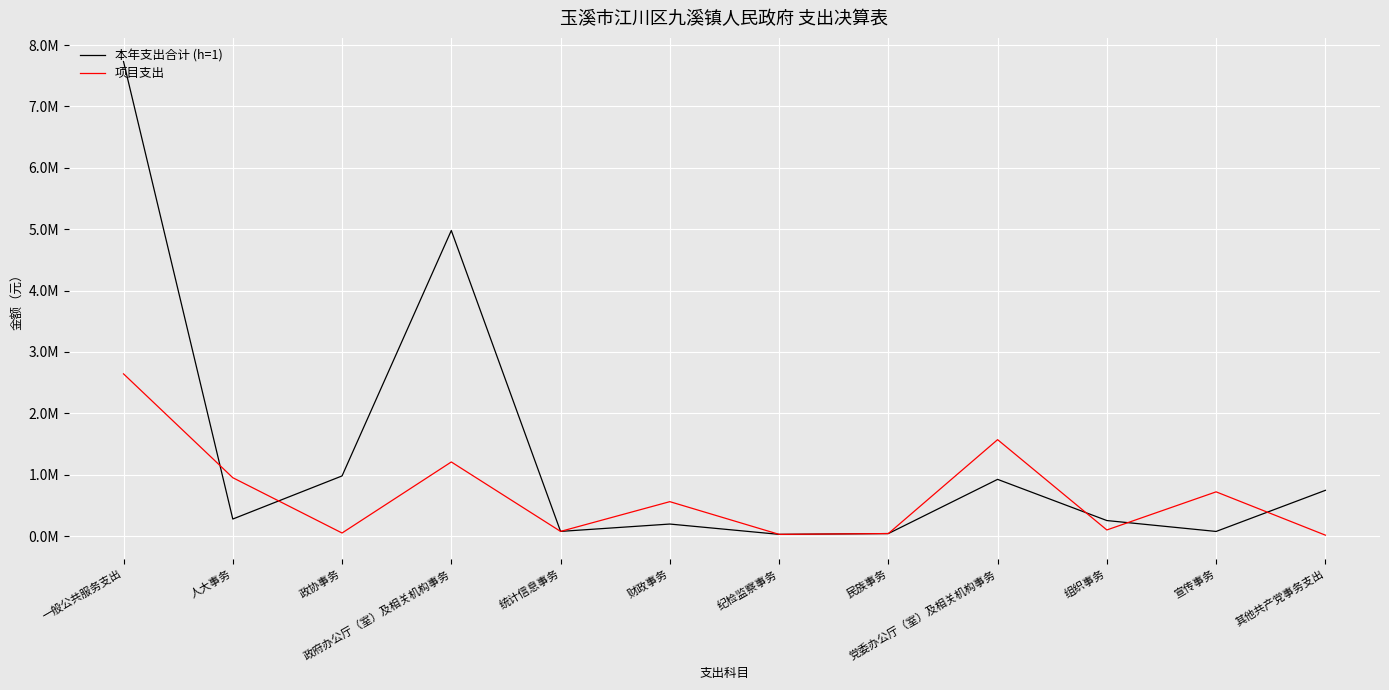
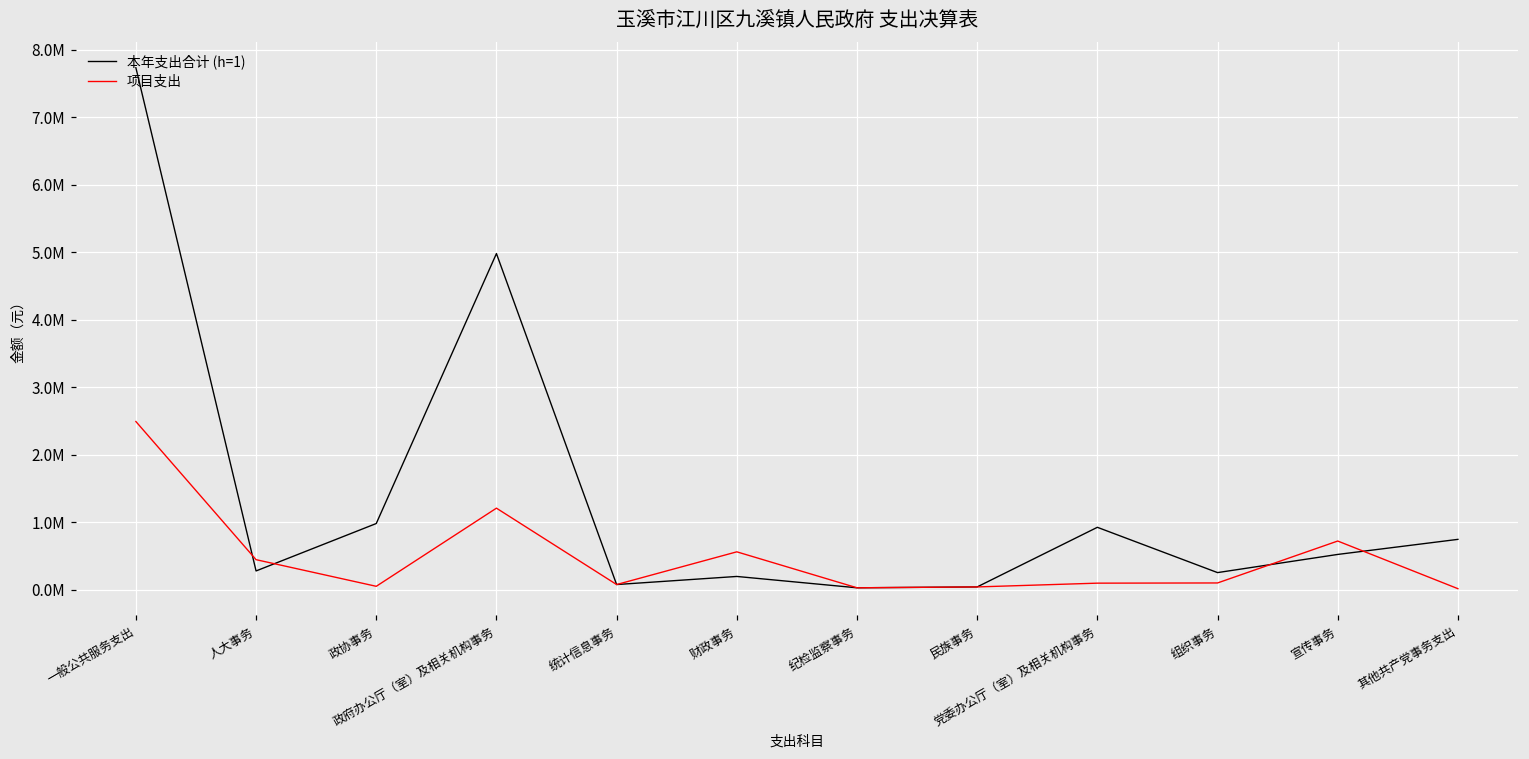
  {
    "本年支出合计 (h=1)": {
      "一般公共服务支出": 7700000,
      "人大事务": 300000,
      "政协事务": 1000000,
      "政府办公厅（室）及相关机构事务": 5000000,
      "财政事务": 200000,
      "党委办公厅（室）及相关机构事务": 900000,
      "组织事务": 300000,
-     "宣传事务": 100000,
+     "宣传事务": 500000,
      "其他共产党事务支出": 700000
    },
    "项目支出": {
-     "一般公共服务支出": 2600000,
-     "人大事务": 1000000,
+     "一般公共服务支出": 2500000,
+     "人大事务": 400000,
      "政协事务": 100000,
      "政府办公厅（室）及相关机构事务": 1200000,
      "财政事务": 600000,
-     "党委办公厅（室）及相关机构事务": 1600000,
+     "党委办公厅（室）及相关机构事务": 100000,
      "组织事务": 100000,
      "宣传事务": 700000,
      "其他共产党事务支出": 0
    }
  }
